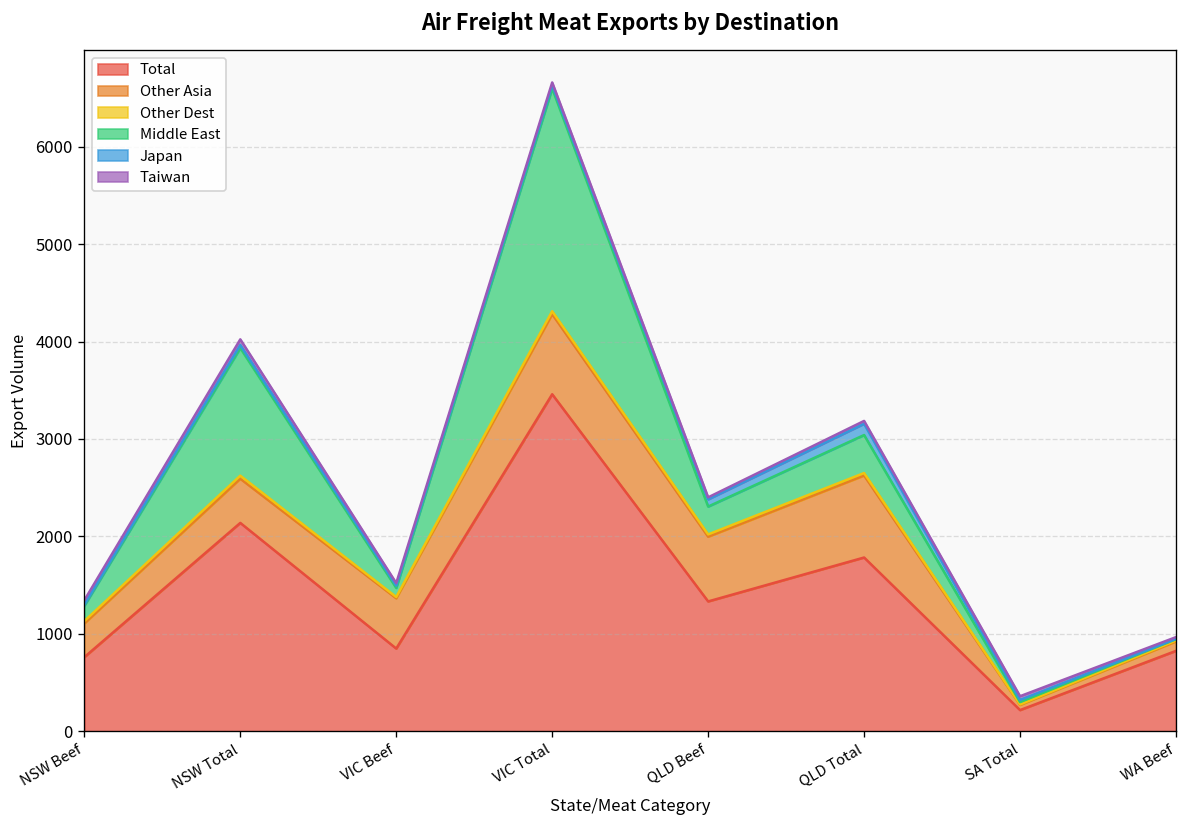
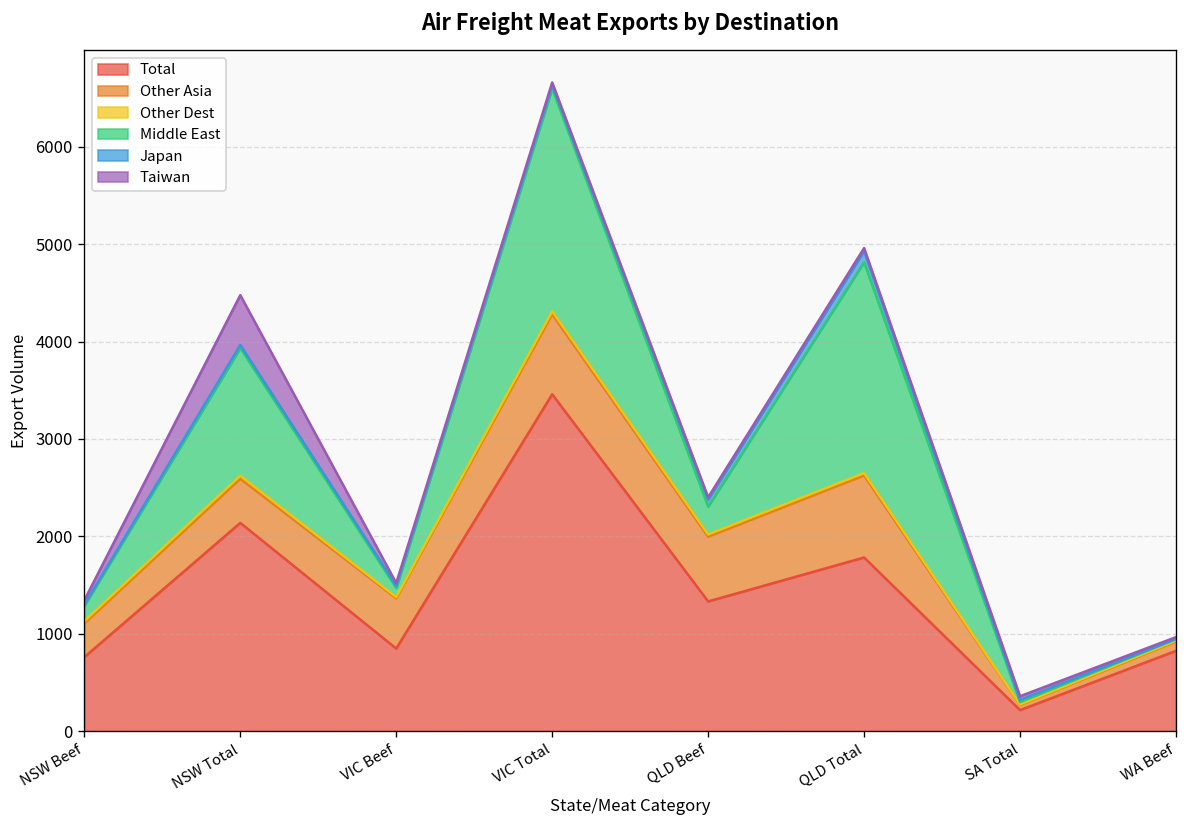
  {
    "Middle East": {
      "VIC Total": 2300,
      "QLD Beef": 300,
-     "QLD Total": 400
+     "QLD Total": 2200
    },
    "Taiwan": {
      "NSW Beef": 0,
-     "NSW Total": 100,
+     "NSW Total": 500,
      "SA Total": 0
    }
  }
